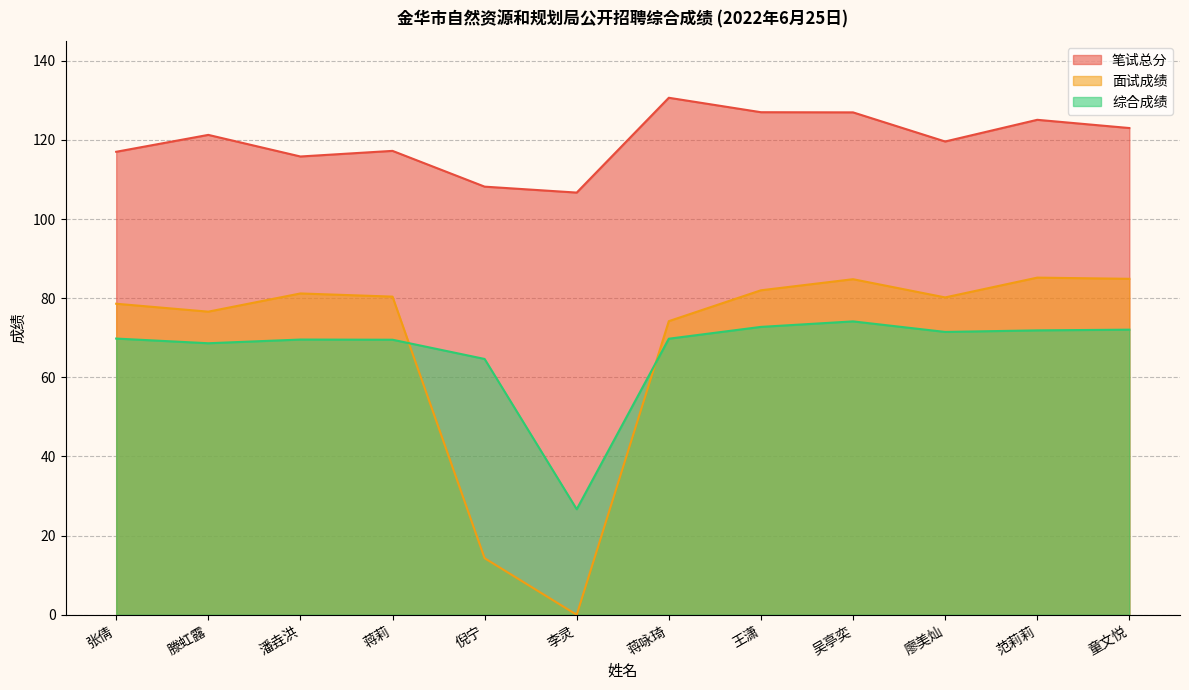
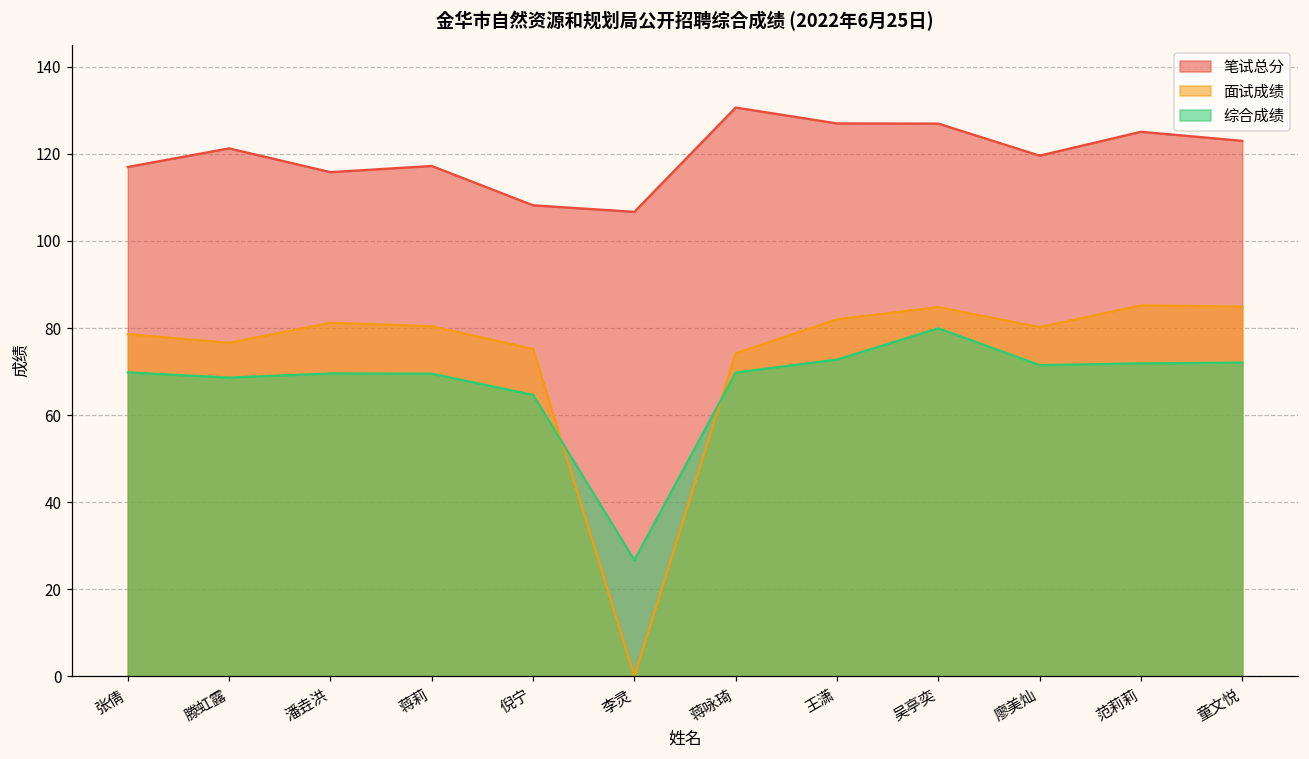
  {
    "笔试总分": {
      "张倩": 117,
      "滕虹露": 121,
      "潘垚洪": 116,
      "蒋莉": 117,
      "倪宁": 108,
      "李灵": 107,
      "蒋咏琦": 131,
      "王潇": 127,
      "吴亭奕": 127,
      "廖美灿": 120,
      "范莉莉": 125,
      "童文悦": 123
    },
    "面试成绩": {
      "张倩": 79,
      "滕虹露": 77,
      "潘垚洪": 81,
      "蒋莉": 80,
-     "倪宁": 14,
+     "倪宁": 75,
      "李灵": 0,
      "蒋咏琦": 74,
      "王潇": 82,
      "吴亭奕": 85,
      "廖美灿": 80,
      "范莉莉": 85,
      "童文悦": 85
    },
    "综合成绩": {
      "张倩": 70,
      "滕虹露": 69,
      "潘垚洪": 70,
      "蒋莉": 70,
      "倪宁": 65,
      "李灵": 27,
      "蒋咏琦": 70,
      "王潇": 73,
-     "吴亭奕": 74,
+     "吴亭奕": 80,
      "廖美灿": 71,
      "范莉莉": 72,
      "童文悦": 72
    }
  }
